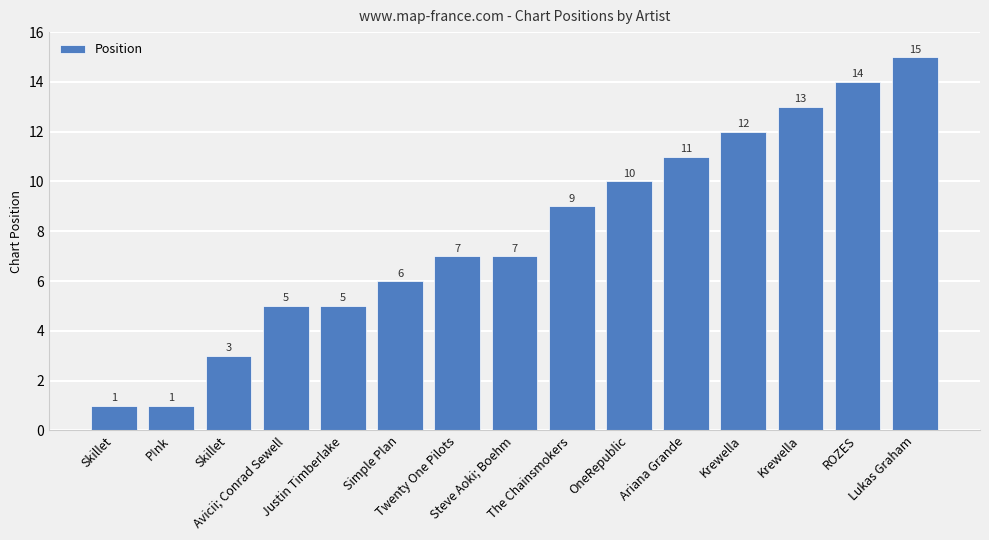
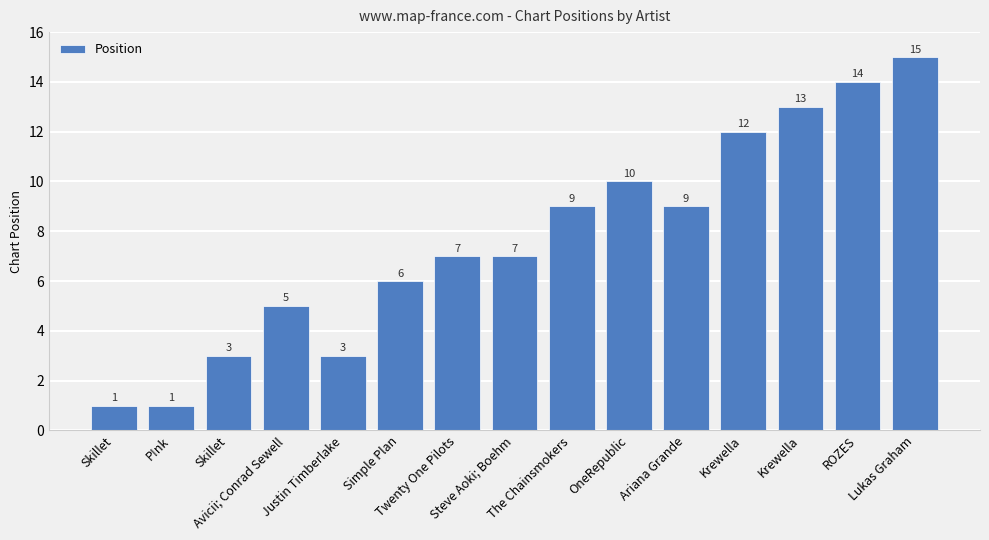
  {
    "P!nk": 1,
    "Avicii; Conrad Sewell": 5,
-   "Justin Timberlake": 5,
+   "Justin Timberlake": 3,
    "Simple Plan": 6,
    "Twenty One Pilots": 7,
    "Steve Aoki; Boehm": 7,
    "The Chainsmokers": 9,
    "OneRepublic": 10,
-   "Ariana Grande": 11,
+   "Ariana Grande": 9,
    "ROZES": 14,
    "Lukas Graham": 15
  }
